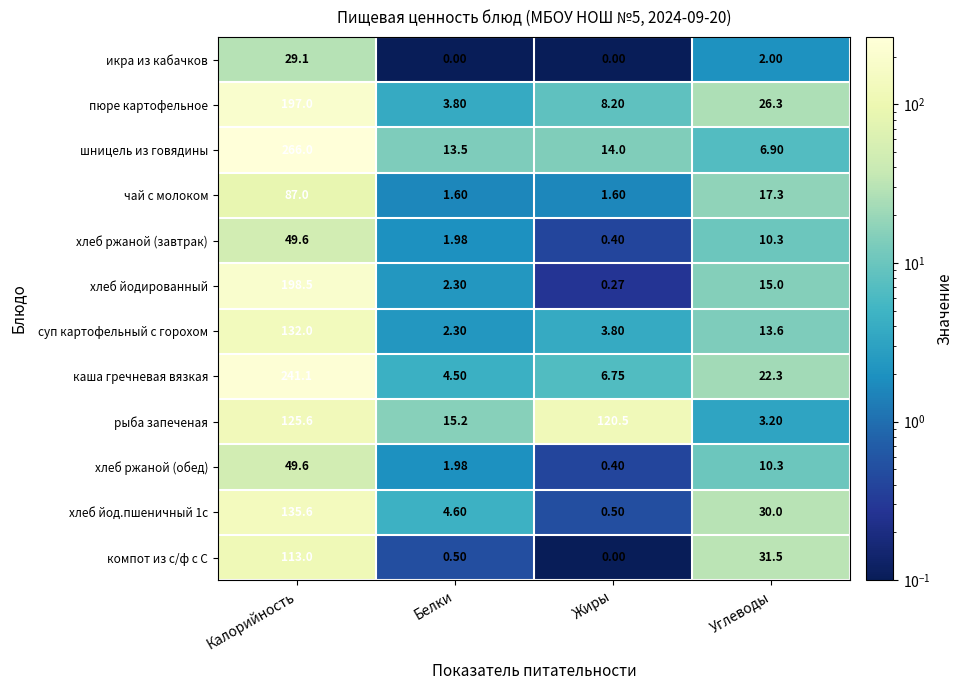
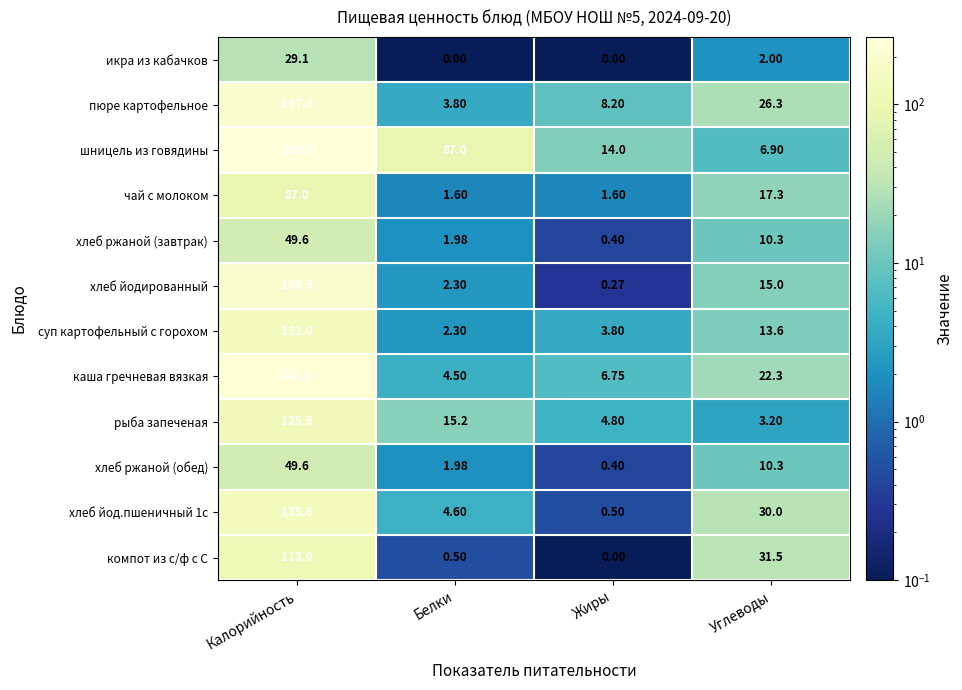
  {
    "икра из кабачков": {
      "Калорийность": 29.1,
      "Белки": 0.00,
      "Жиры": 0.00,
      "Углеводы": 2.00
    },
    "пюре картофельное": {
      "Калорийность": 197.0,
      "Белки": 3.80,
      "Жиры": 8.20,
      "Углеводы": 26.3
    },
    "шницель из говядины": {
-     "Белки": 13.5,
+     "Белки": 87.0,
      "Жиры": 14.0,
      "Углеводы": 6.90
    },
    "чай с молоком": {
      "Калорийность": 87.0,
      "Белки": 1.60,
      "Жиры": 1.60,
      "Углеводы": 17.3
    },
    "хлеб ржаной (завтрак)": {
      "Калорийность": 49.6,
      "Белки": 1.98,
      "Жиры": 0.40,
      "Углеводы": 10.3
    },
    "хлеб йодированный": {
      "Калорийность": 198.5,
      "Белки": 2.30,
      "Жиры": 0.27,
      "Углеводы": 15.0
    },
    "суп картофельный с горохом": {
      "Калорийность": 132.0,
      "Белки": 2.30,
      "Жиры": 3.80,
      "Углеводы": 13.6
    },
    "каша гречневая вязкая": {
      "Белки": 4.50,
      "Жиры": 6.75,
      "Углеводы": 22.3
    },
    "рыба запеченая": {
      "Калорийность": 125.6,
      "Белки": 15.2,
-     "Жиры": 120.5,
+     "Жиры": 4.80,
      "Углеводы": 3.20
    },
    "хлеб ржаной (обед)": {
      "Калорийность": 49.6,
      "Белки": 1.98,
      "Жиры": 0.40,
      "Углеводы": 10.3
    },
    "хлеб йод.пшеничный 1с": {
      "Калорийность": 135.6,
      "Белки": 4.60,
      "Жиры": 0.50,
      "Углеводы": 30.0
    },
    "компот из с/ф с С": {
      "Калорийность": 113.0,
      "Белки": 0.50,
      "Жиры": 0.00,
      "Углеводы": 31.5
    }
  }
